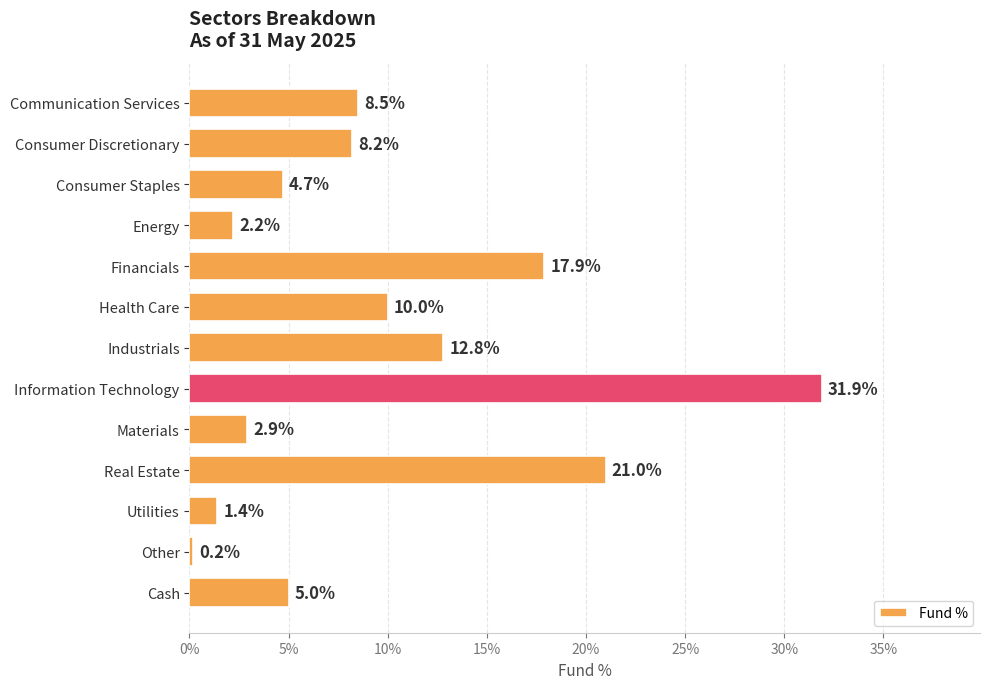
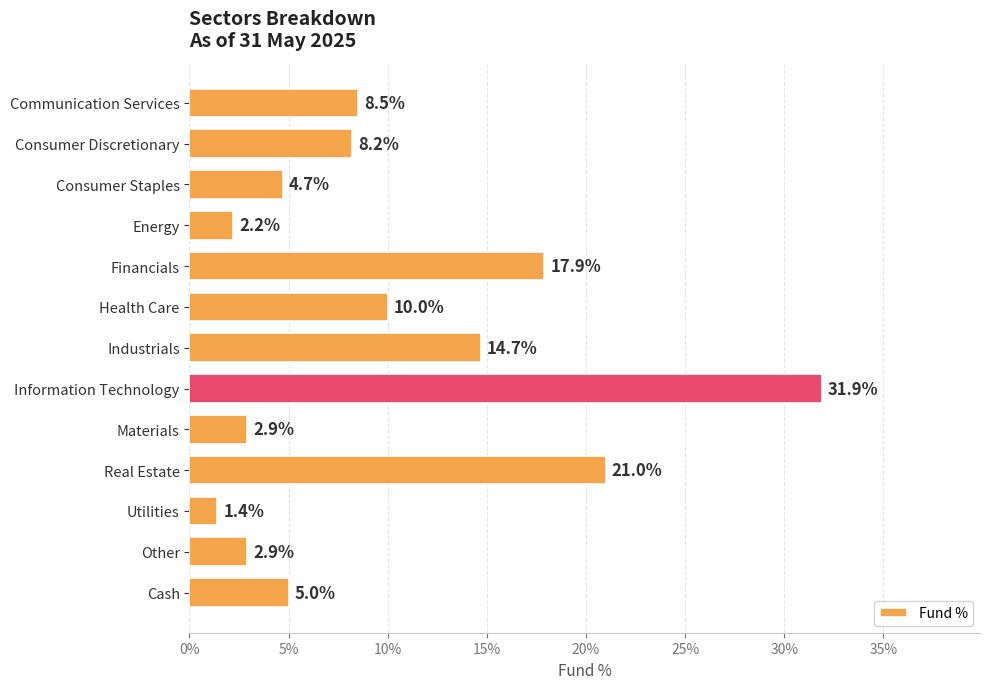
  {
    "Communication Services": "8.5%",
    "Consumer Discretionary": "8.2%",
    "Consumer Staples": "4.7%",
    "Energy": "2.2%",
    "Financials": "17.9%",
    "Health Care": "10.0%",
-   "Industrials": "12.8%",
+   "Industrials": "14.7%",
    "Information Technology": "31.9%",
    "Materials": "2.9%",
    "Real Estate": "21.0%",
    "Utilities": "1.4%",
-   "Other": "0.2%",
+   "Other": "2.9%",
    "Cash": "5.0%"
  }
